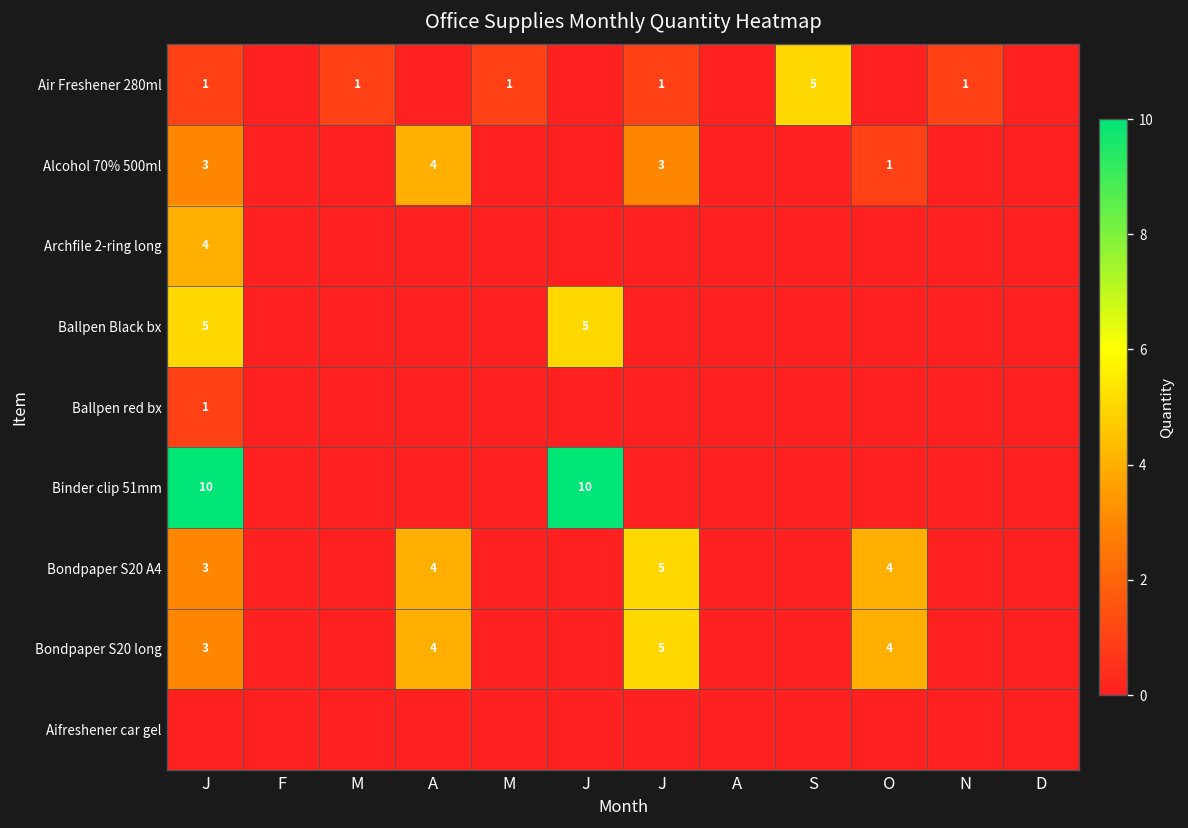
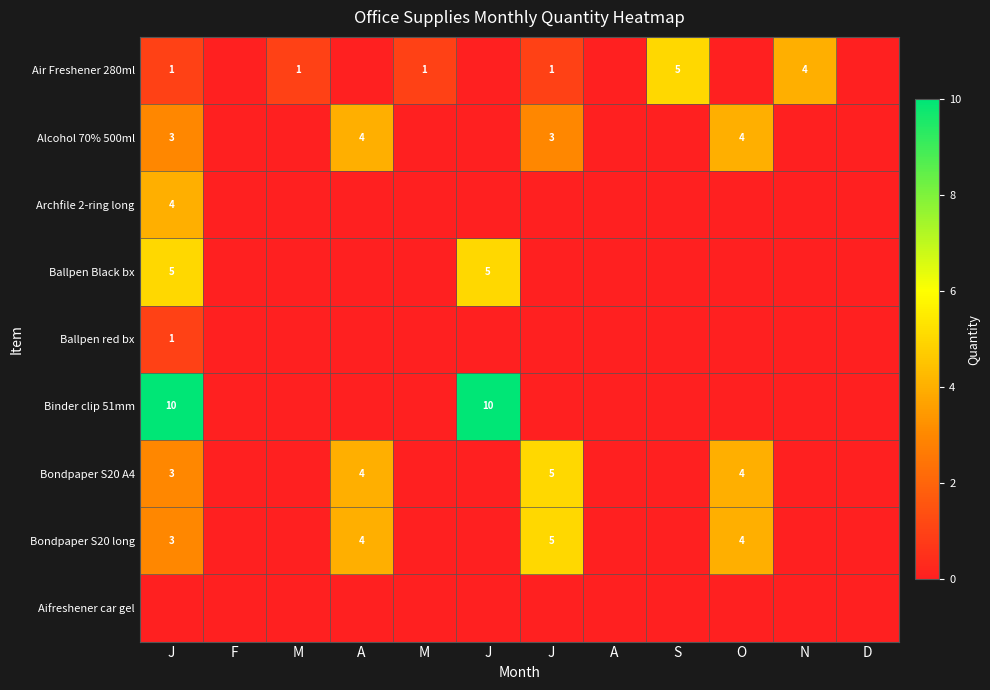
  {
    "Air Freshener 280ml": {
      "S": 5,
-     "N": 1
+     "N": 4
    },
    "Alcohol 70% 500ml": {
-     "O": 1
+     "O": 4
    },
    "Bondpaper S20 A4": {
      "O": 4
    },
    "Bondpaper S20 long": {
      "O": 4
    }
  }
